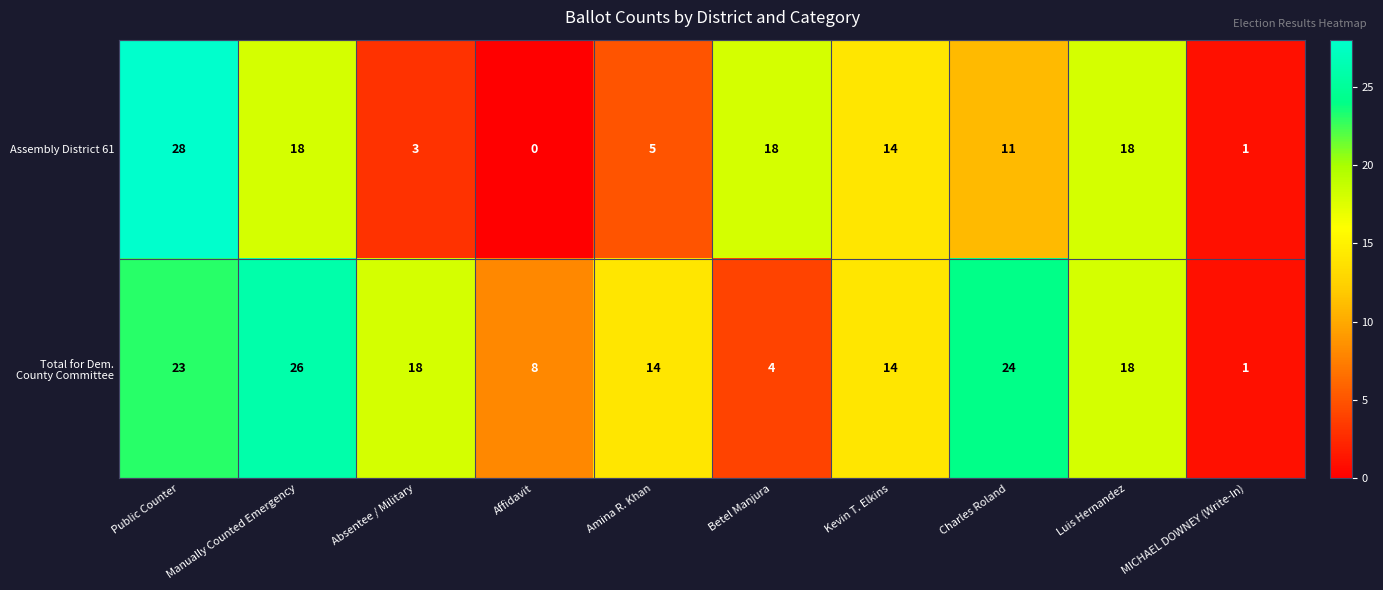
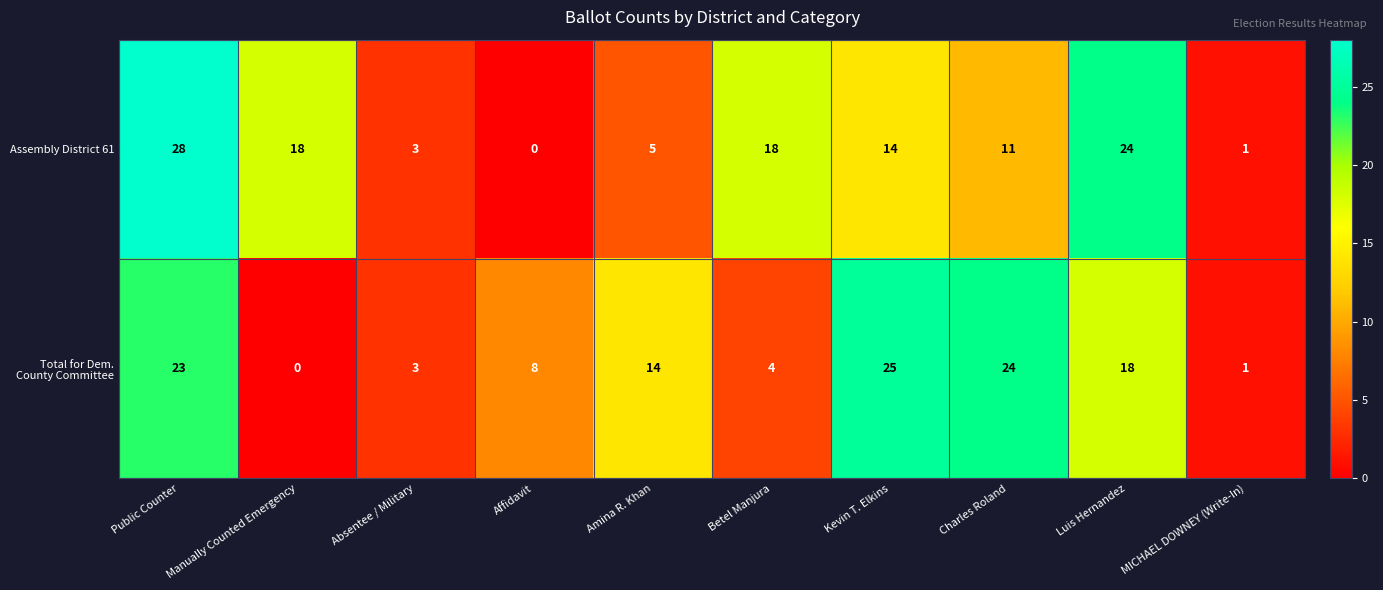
  {
    "Assembly District 61": {
      "Public Counter": 28,
      "Manually Counted Emergency": 18,
      "Absentee / Military": 3,
      "Affidavit": 0,
      "Amina R. Khan": 5,
      "Betel Manjura": 18,
      "Kevin T. Elkins": 14,
      "Charles Roland": 11,
-     "Luis Hernandez": 18,
+     "Luis Hernandez": 24,
      "MICHAEL DOWNEY (Write-In)": 1
    },
    "Total for Dem. County Committee": {
      "Public Counter": 23,
-     "Manually Counted Emergency": 26,
-     "Absentee / Military": 18,
+     "Manually Counted Emergency": 0,
+     "Absentee / Military": 3,
      "Affidavit": 8,
      "Amina R. Khan": 14,
      "Betel Manjura": 4,
-     "Kevin T. Elkins": 14,
+     "Kevin T. Elkins": 25,
      "Charles Roland": 24,
      "Luis Hernandez": 18,
      "MICHAEL DOWNEY (Write-In)": 1
    }
  }
